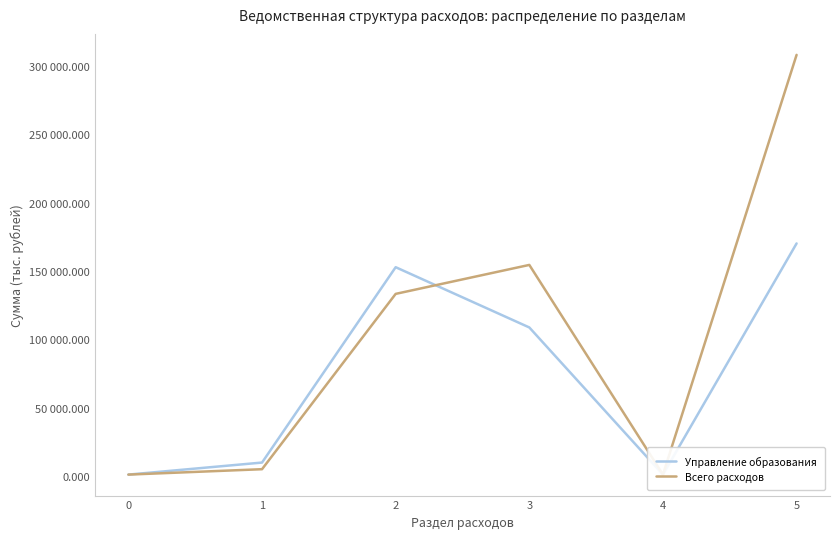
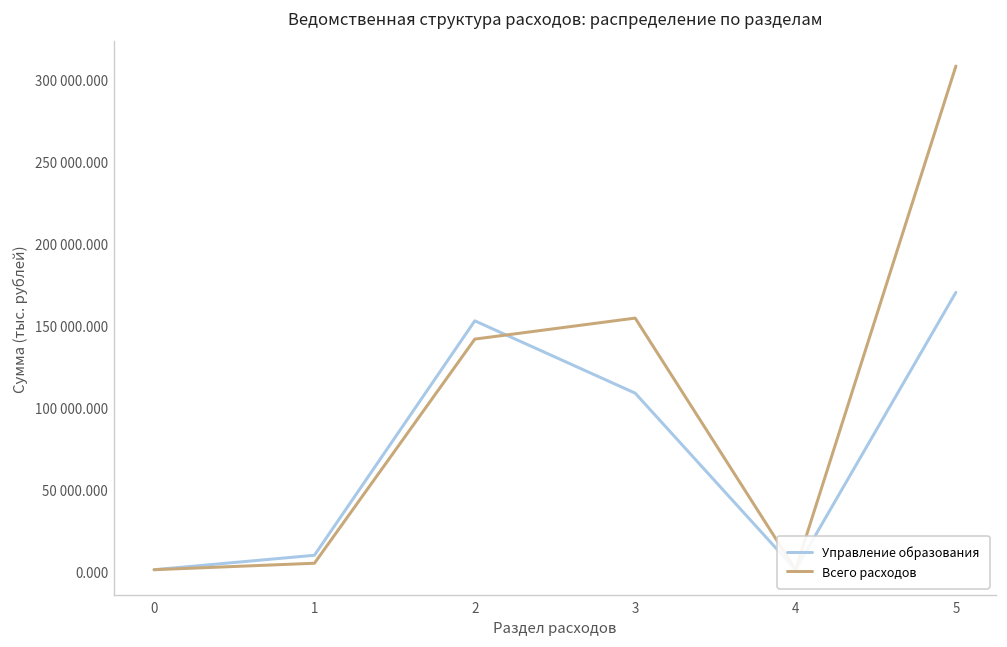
  {
    "Управление образования": {
      "1": 10000,
      "2": 153000,
      "3": 109000,
      "5": 170000
    },
    "Всего расходов": {
      "1": 5000,
-     "2": 133000,
+     "2": 142000,
      "3": 154000,
      "5": 308000
    }
  }
